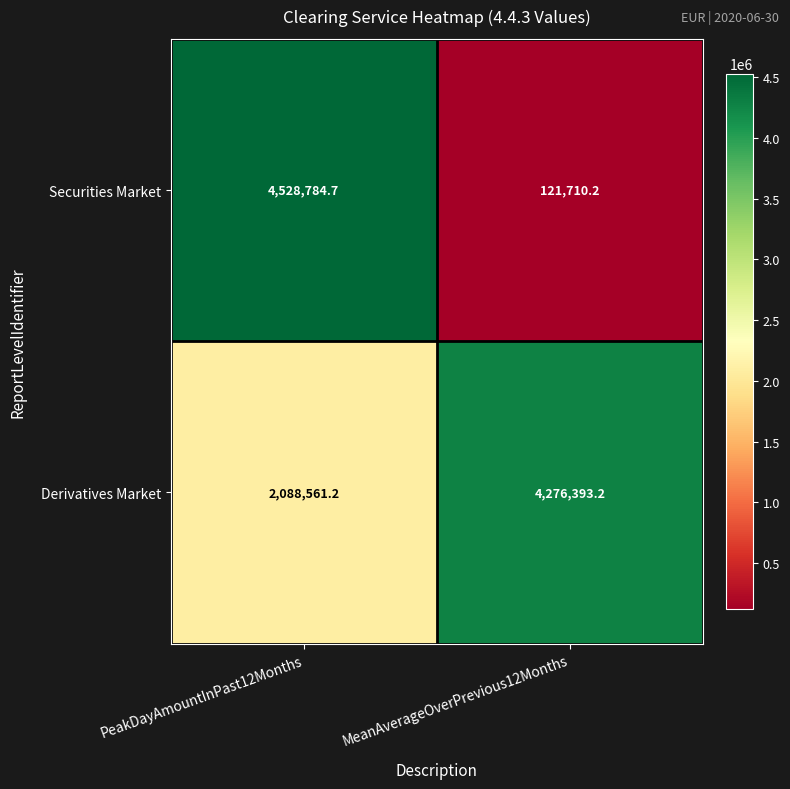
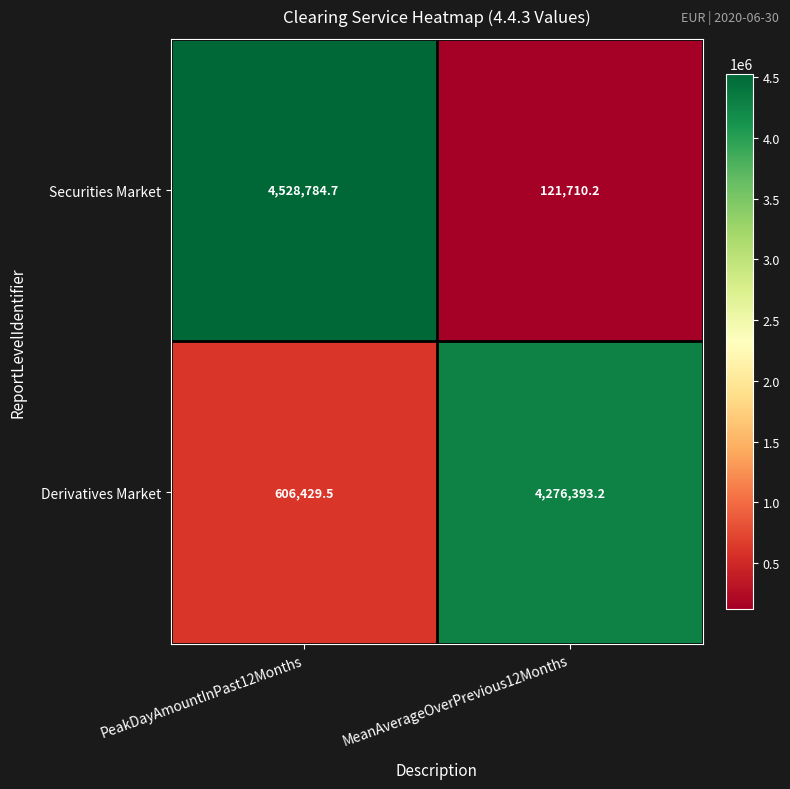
  {
    "Securities Market": {
      "PeakDayAmountInPast12Months": "4,528,784.7",
      "MeanAverageOverPrevious12Months": "121,710.2"
    },
    "Derivatives Market": {
-     "PeakDayAmountInPast12Months": "2,088,561.2",
+     "PeakDayAmountInPast12Months": "606,429.5",
      "MeanAverageOverPrevious12Months": "4,276,393.2"
    }
  }
